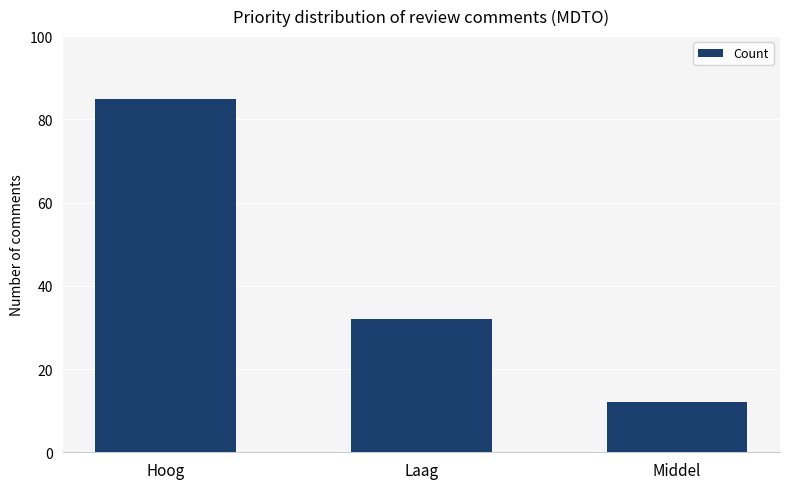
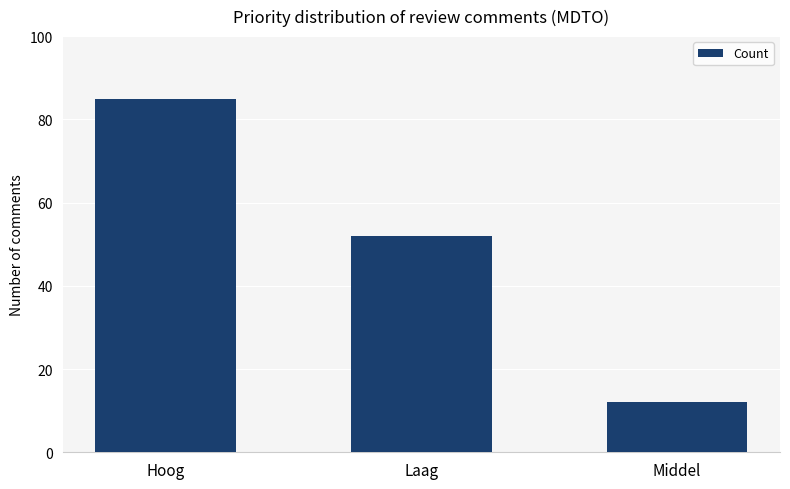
  {
    "Hoog": 85,
-   "Laag": 32,
+   "Laag": 52,
    "Middel": 12
  }
